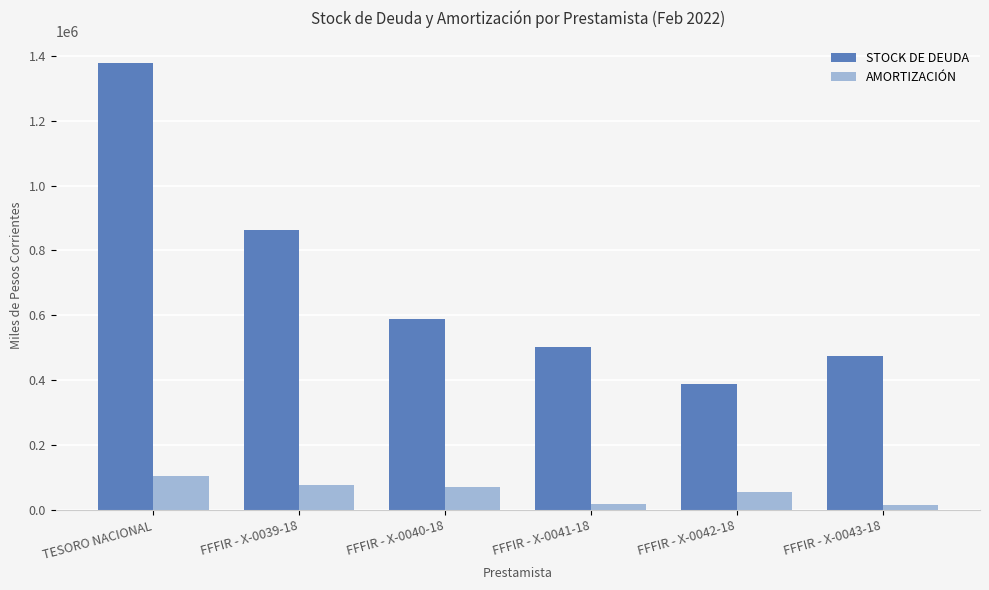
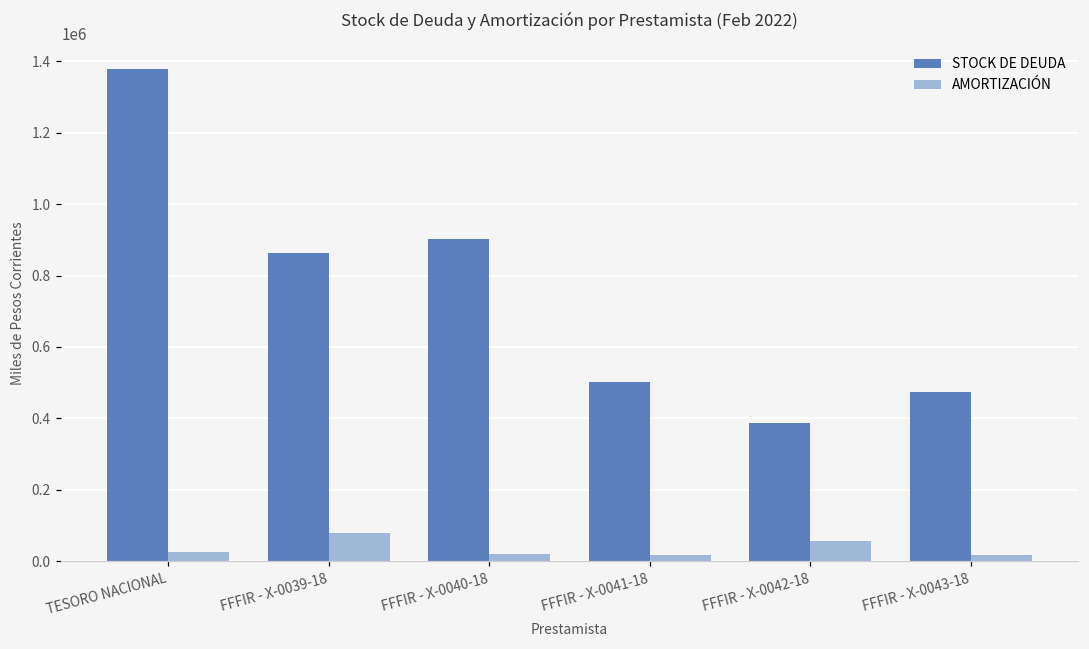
  {
    "STOCK DE DEUDA": {
      "TESORO NACIONAL": 1380000,
      "FFFIR - X-0039-18": 860000,
-     "FFFIR - X-0040-18": 590000,
+     "FFFIR - X-0040-18": 900000,
      "FFFIR - X-0041-18": 500000,
      "FFFIR - X-0042-18": 390000,
      "FFFIR - X-0043-18": 470000
    },
    "AMORTIZACIÓN": {
-     "TESORO NACIONAL": 100000,
+     "TESORO NACIONAL": 30000,
      "FFFIR - X-0039-18": 80000,
-     "FFFIR - X-0040-18": 70000,
+     "FFFIR - X-0040-18": 20000,
      "FFFIR - X-0041-18": 20000,
      "FFFIR - X-0042-18": 60000,
      "FFFIR - X-0043-18": 20000
    }
  }
